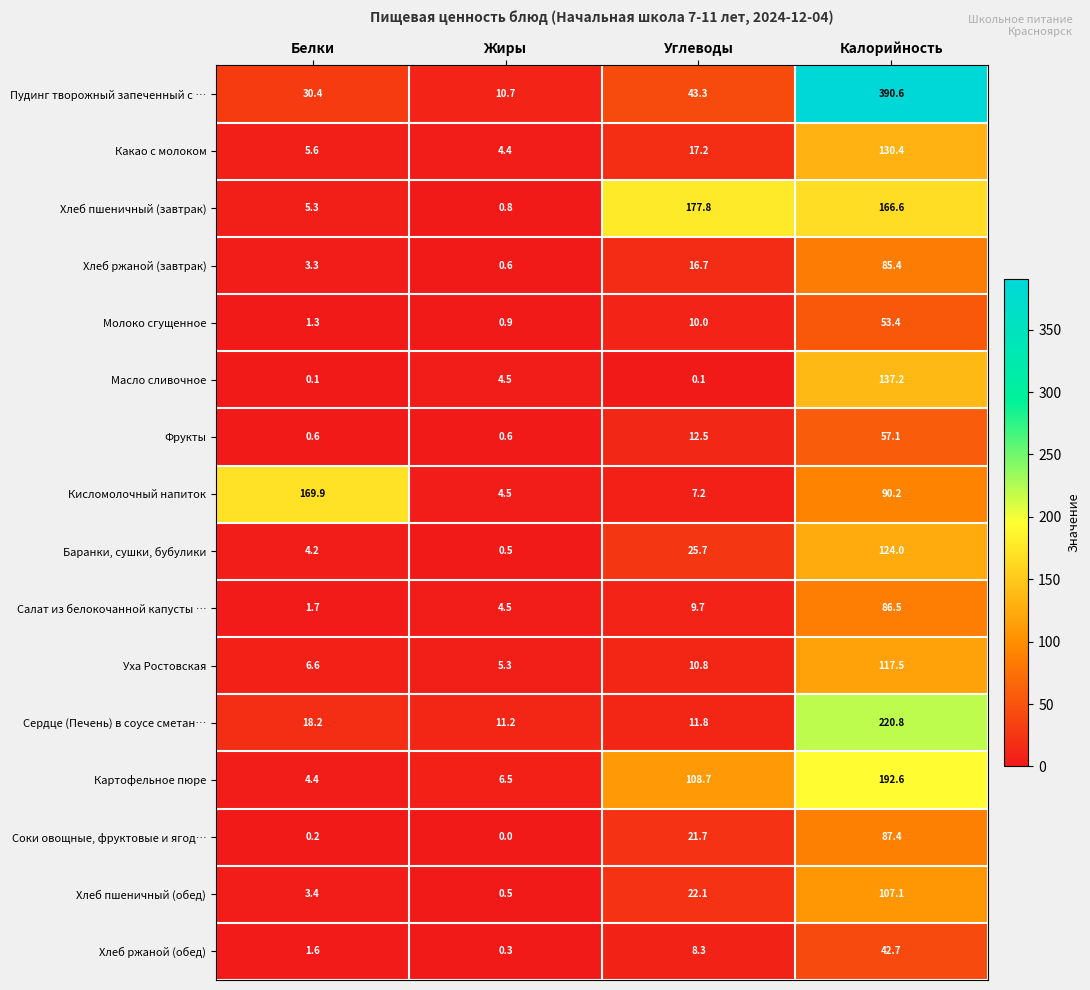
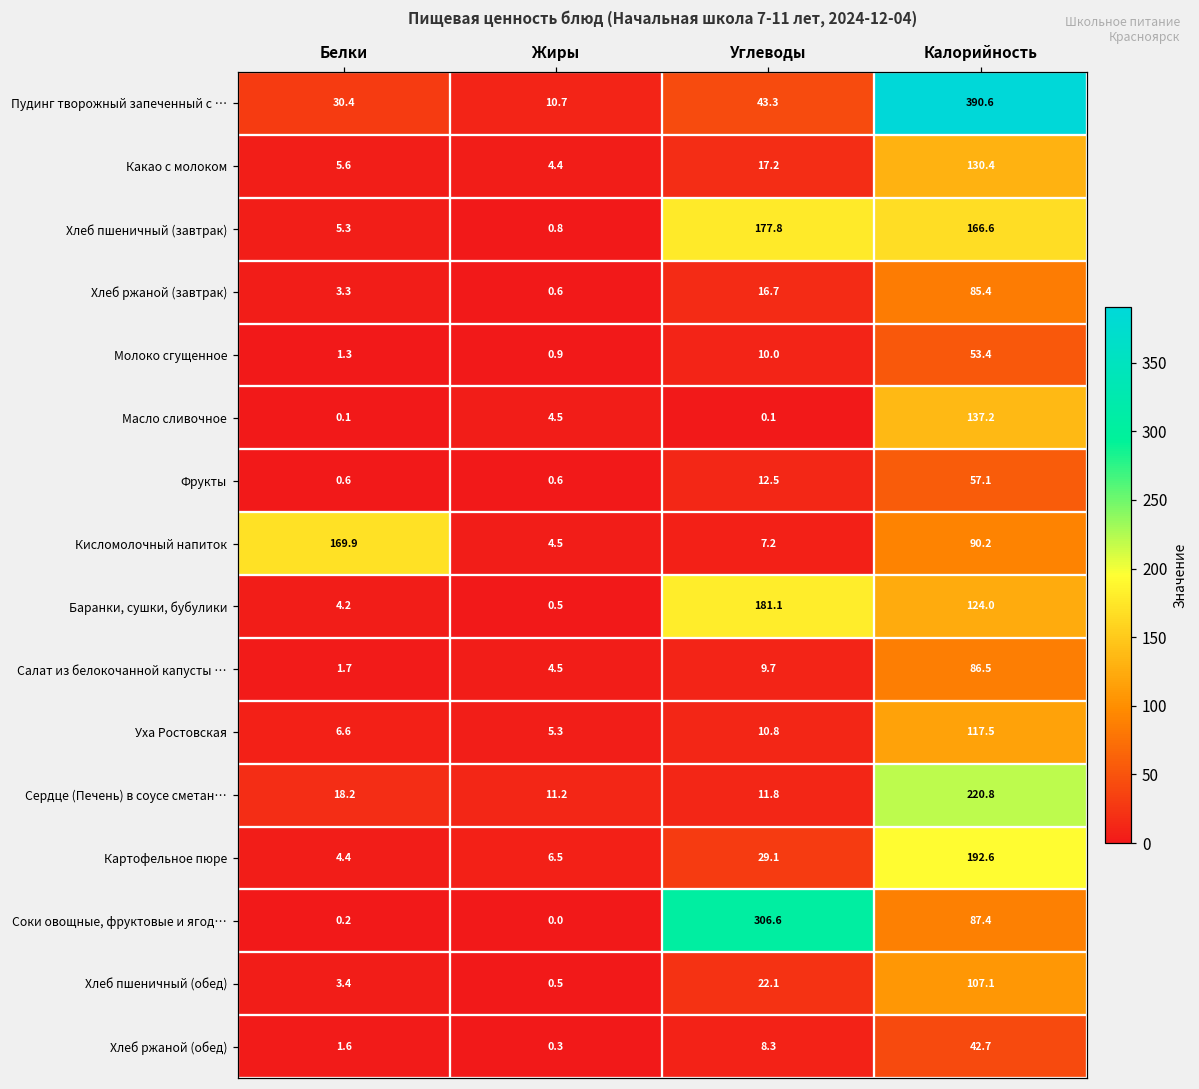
  {
    "Пудинг творожный запеченный с …": {
      "Белки": 30.4,
      "Жиры": 10.7,
      "Углеводы": 43.3,
      "Калорийность": 390.6
    },
    "Какао с молоком": {
      "Белки": 5.6,
      "Жиры": 4.4,
      "Углеводы": 17.2,
      "Калорийность": 130.4
    },
    "Хлеб пшеничный (завтрак)": {
      "Белки": 5.3,
      "Жиры": 0.8,
      "Углеводы": 177.8,
      "Калорийность": 166.6
    },
    "Хлеб ржаной (завтрак)": {
      "Белки": 3.3,
      "Жиры": 0.6,
      "Углеводы": 16.7,
      "Калорийность": 85.4
    },
    "Молоко сгущенное": {
      "Белки": 1.3,
      "Жиры": 0.9,
      "Углеводы": 10.0,
      "Калорийность": 53.4
    },
    "Масло сливочное": {
      "Белки": 0.1,
      "Жиры": 4.5,
      "Углеводы": 0.1,
      "Калорийность": 137.2
    },
    "Фрукты": {
      "Белки": 0.6,
      "Жиры": 0.6,
      "Углеводы": 12.5,
      "Калорийность": 57.1
    },
    "Кисломолочный напиток": {
      "Белки": 169.9,
      "Жиры": 4.5,
      "Углеводы": 7.2,
      "Калорийность": 90.2
    },
    "Баранки, сушки, бубулики": {
      "Белки": 4.2,
      "Жиры": 0.5,
-     "Углеводы": 25.7,
+     "Углеводы": 181.1,
      "Калорийность": 124.0
    },
    "Салат из белокочанной капусты …": {
      "Белки": 1.7,
      "Жиры": 4.5,
      "Углеводы": 9.7,
      "Калорийность": 86.5
    },
    "Уха Ростовская": {
      "Белки": 6.6,
      "Жиры": 5.3,
      "Углеводы": 10.8,
      "Калорийность": 117.5
    },
    "Сердце (Печень) в соусе сметан…": {
      "Белки": 18.2,
      "Жиры": 11.2,
      "Углеводы": 11.8,
      "Калорийность": 220.8
    },
    "Картофельное пюре": {
      "Белки": 4.4,
      "Жиры": 6.5,
-     "Углеводы": 108.7,
+     "Углеводы": 29.1,
      "Калорийность": 192.6
    },
    "Соки овощные, фруктовые и ягод…": {
      "Белки": 0.2,
      "Жиры": 0.0,
-     "Углеводы": 21.7,
+     "Углеводы": 306.6,
      "Калорийность": 87.4
    },
    "Хлеб пшеничный (обед)": {
      "Белки": 3.4,
      "Жиры": 0.5,
      "Углеводы": 22.1,
      "Калорийность": 107.1
    },
    "Хлеб ржаной (обед)": {
      "Белки": 1.6,
      "Жиры": 0.3,
      "Углеводы": 8.3,
      "Калорийность": 42.7
    }
  }
